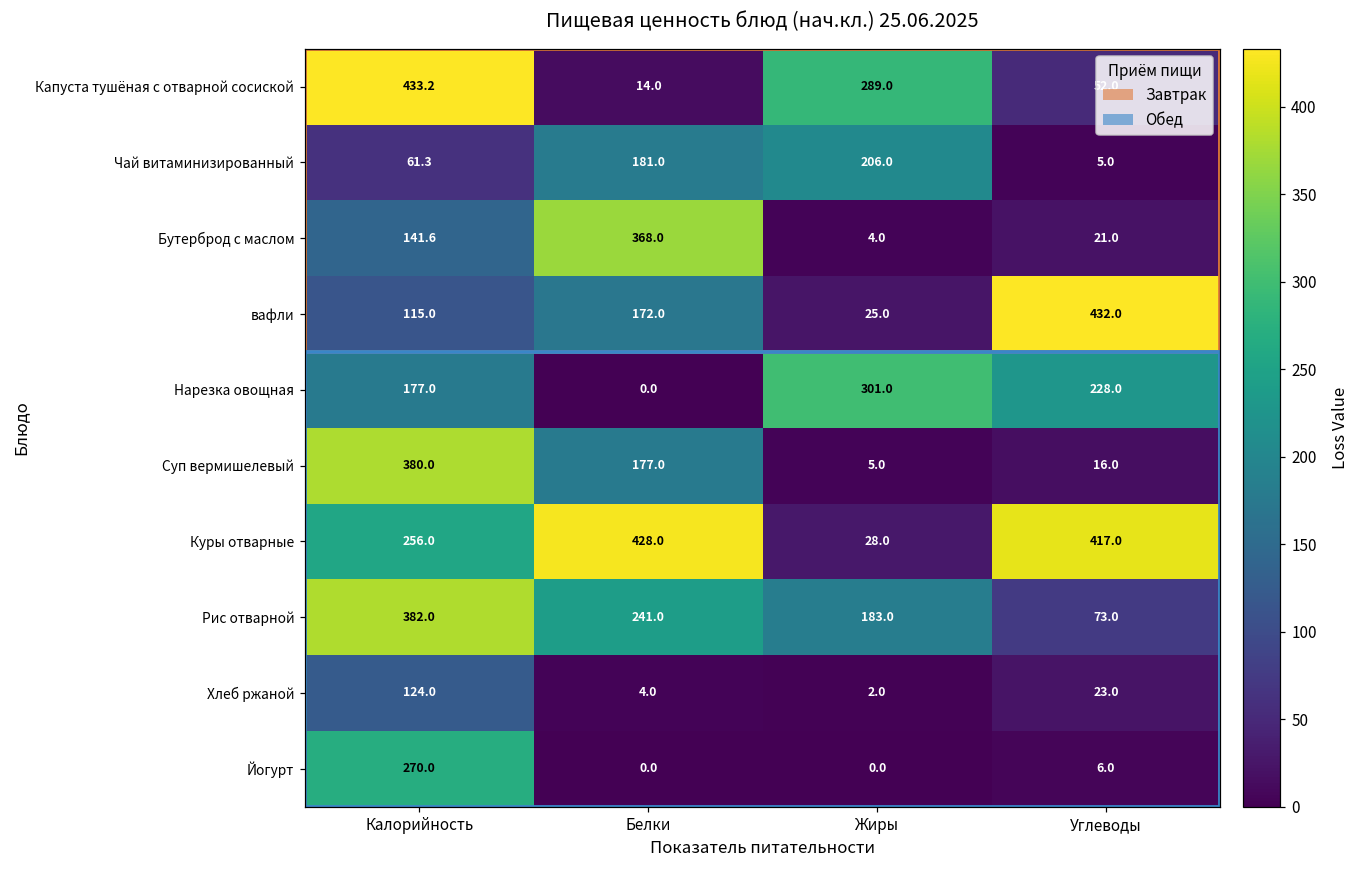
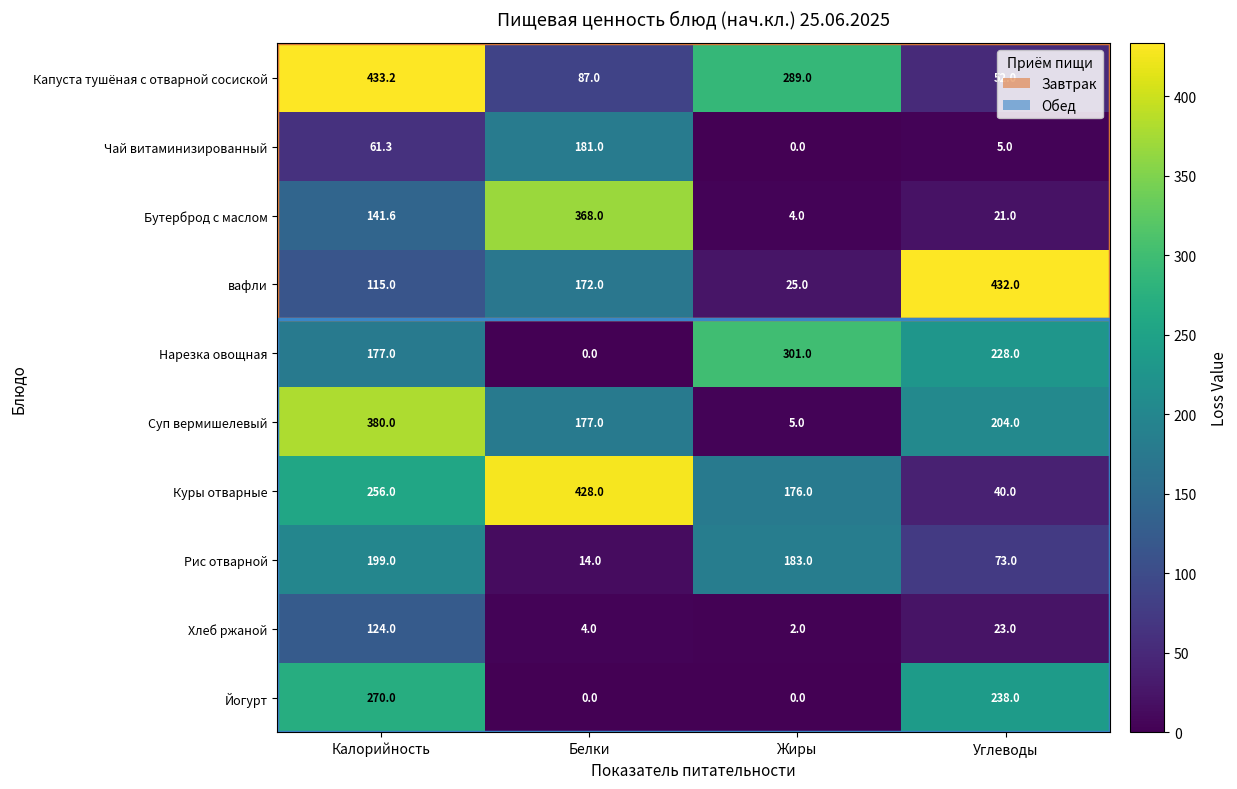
  {
    "Капуста тушёная с отварной сосиской": {
      "Калорийность": 433.2,
-     "Белки": 14.0,
+     "Белки": 87.0,
      "Жиры": 289.0
    },
    "Чай витаминизированный": {
      "Калорийность": 61.3,
      "Белки": 181.0,
-     "Жиры": 206.0,
+     "Жиры": 0.0,
      "Углеводы": 5.0
    },
    "Бутерброд с маслом": {
      "Калорийность": 141.6,
      "Белки": 368.0,
      "Жиры": 4.0,
      "Углеводы": 21.0
    },
    "вафли": {
      "Калорийность": 115.0,
      "Белки": 172.0,
      "Жиры": 25.0,
      "Углеводы": 432.0
    },
    "Нарезка овощная": {
      "Калорийность": 177.0,
      "Белки": 0.0,
      "Жиры": 301.0,
      "Углеводы": 228.0
    },
    "Суп вермишелевый": {
      "Калорийность": 380.0,
      "Белки": 177.0,
      "Жиры": 5.0,
-     "Углеводы": 16.0
+     "Углеводы": 204.0
    },
    "Куры отварные": {
      "Калорийность": 256.0,
      "Белки": 428.0,
-     "Жиры": 28.0,
-     "Углеводы": 417.0
+     "Жиры": 176.0,
+     "Углеводы": 40.0
    },
    "Рис отварной": {
-     "Калорийность": 382.0,
-     "Белки": 241.0,
+     "Калорийность": 199.0,
+     "Белки": 14.0,
      "Жиры": 183.0,
      "Углеводы": 73.0
    },
    "Хлеб ржаной": {
      "Калорийность": 124.0,
      "Белки": 4.0,
      "Жиры": 2.0,
      "Углеводы": 23.0
    },
    "Йогурт": {
      "Калорийность": 270.0,
      "Белки": 0.0,
      "Жиры": 0.0,
-     "Углеводы": 6.0
+     "Углеводы": 238.0
    }
  }
